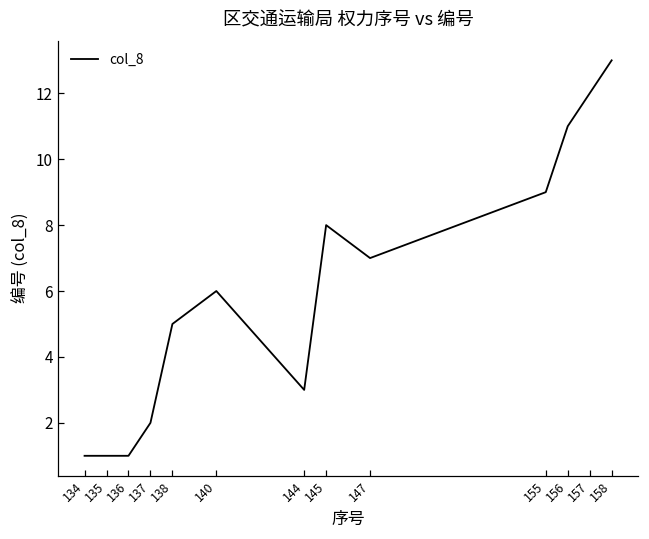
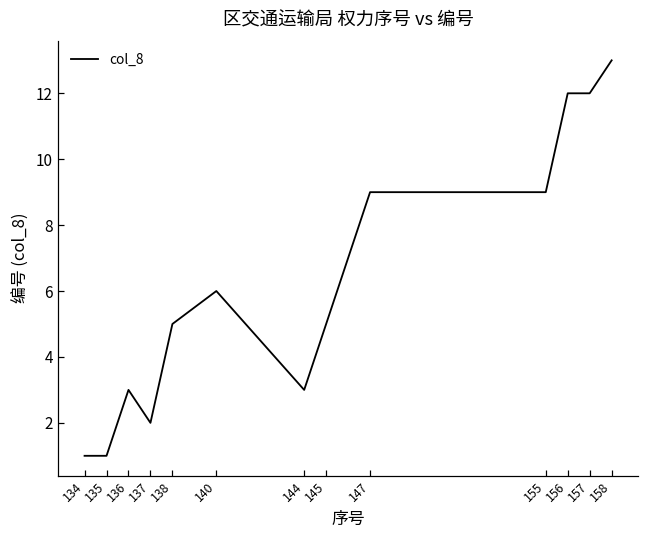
  {
    "134": 1,
    "135": 1,
-   "136": 1,
+   "136": 3,
    "137": 2,
    "138": 5,
    "140": 6,
    "144": 3,
-   "145": 8,
-   "147": 7,
+   "145": 5,
+   "147": 9,
    "155": 9,
-   "156": 11,
+   "156": 12,
    "157": 12,
    "158": 13
  }
